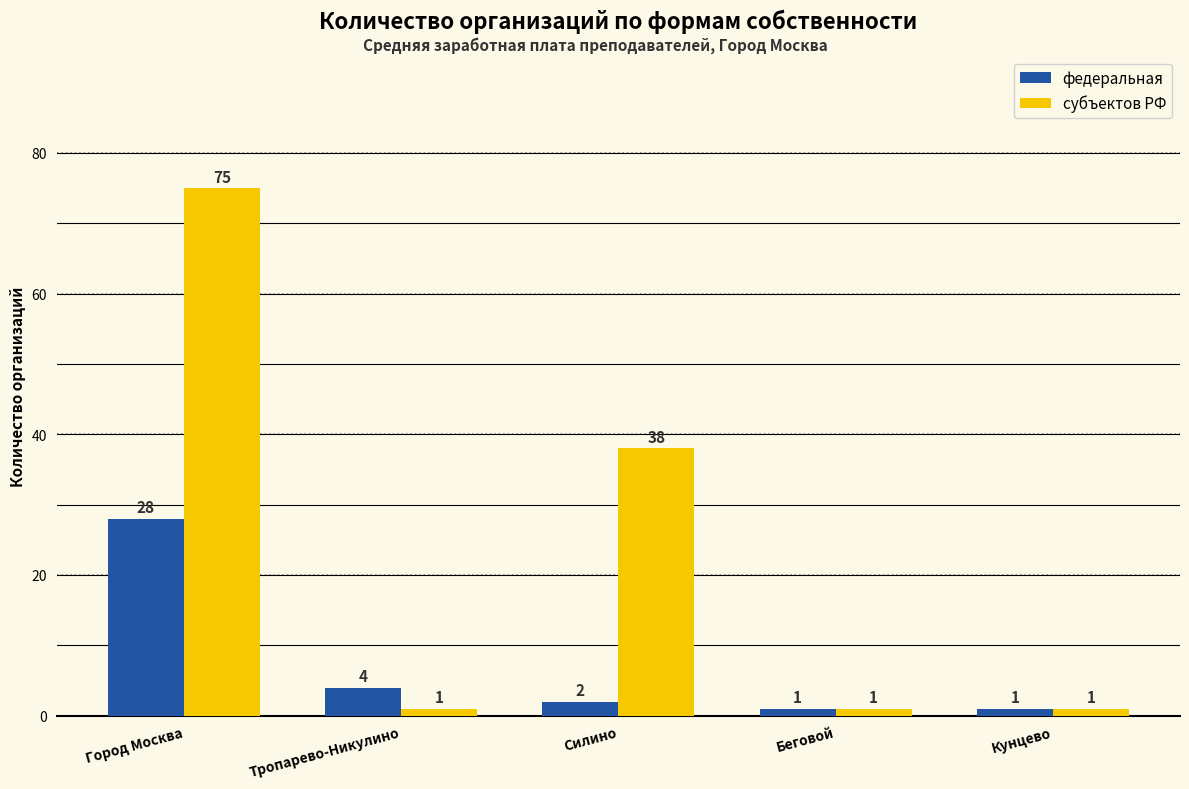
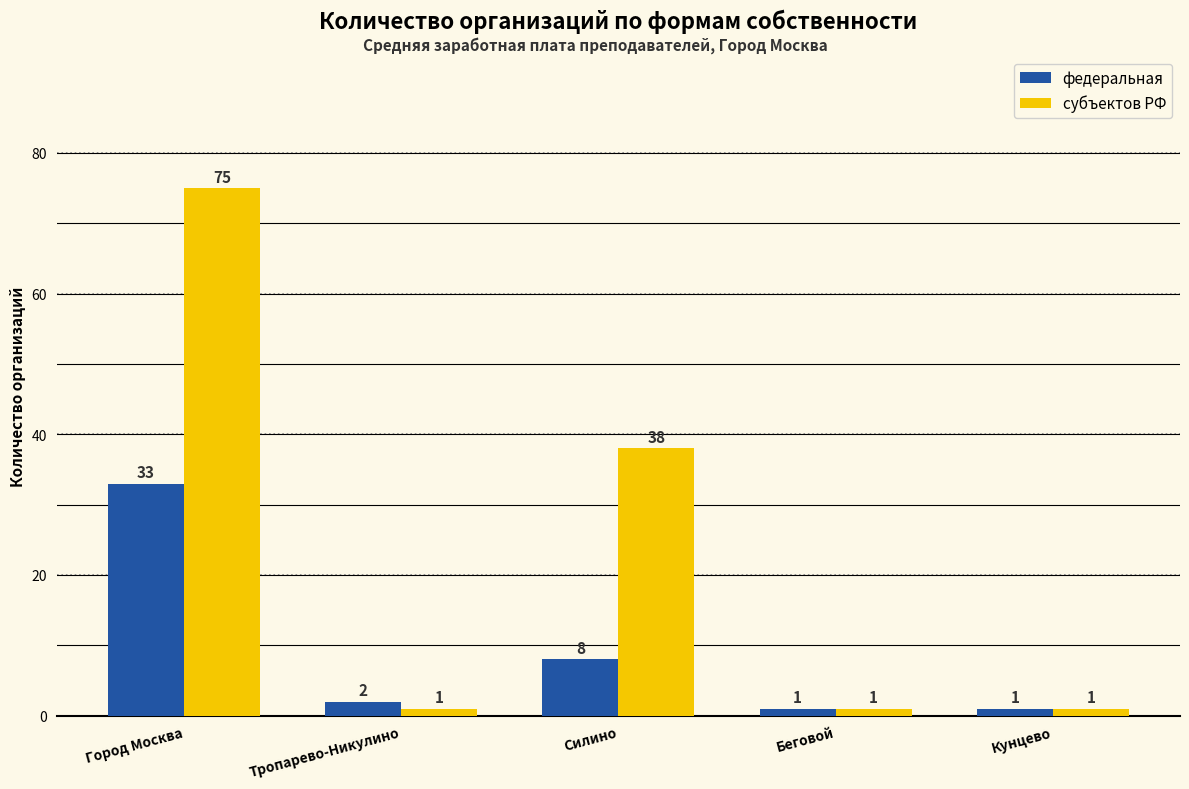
  {
    "федеральная": {
-     "Город Москва": 28,
-     "Тропарево-Никулино": 4,
-     "Силино": 2,
+     "Город Москва": 33,
+     "Тропарево-Никулино": 2,
+     "Силино": 8,
      "Беговой": 1,
      "Кунцево": 1
    },
    "субъектов РФ": {
      "Город Москва": 75,
      "Тропарево-Никулино": 1,
      "Силино": 38,
      "Беговой": 1,
      "Кунцево": 1
    }
  }
